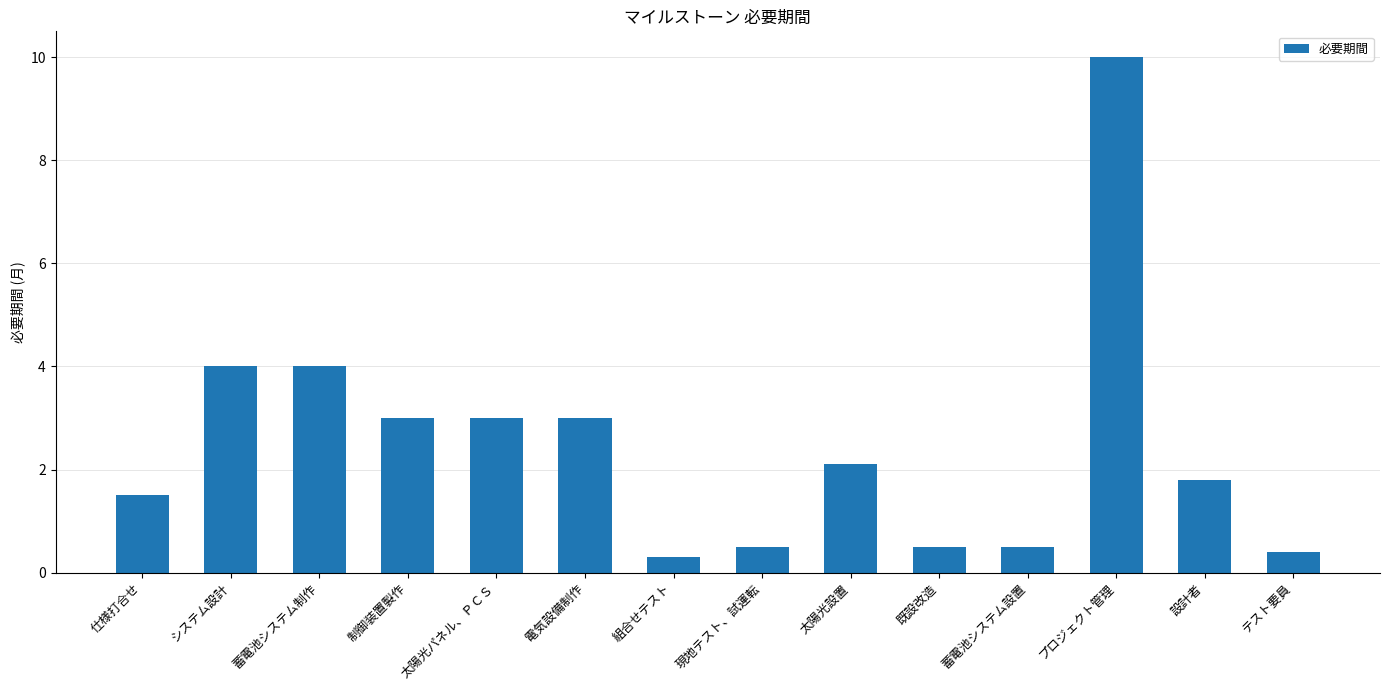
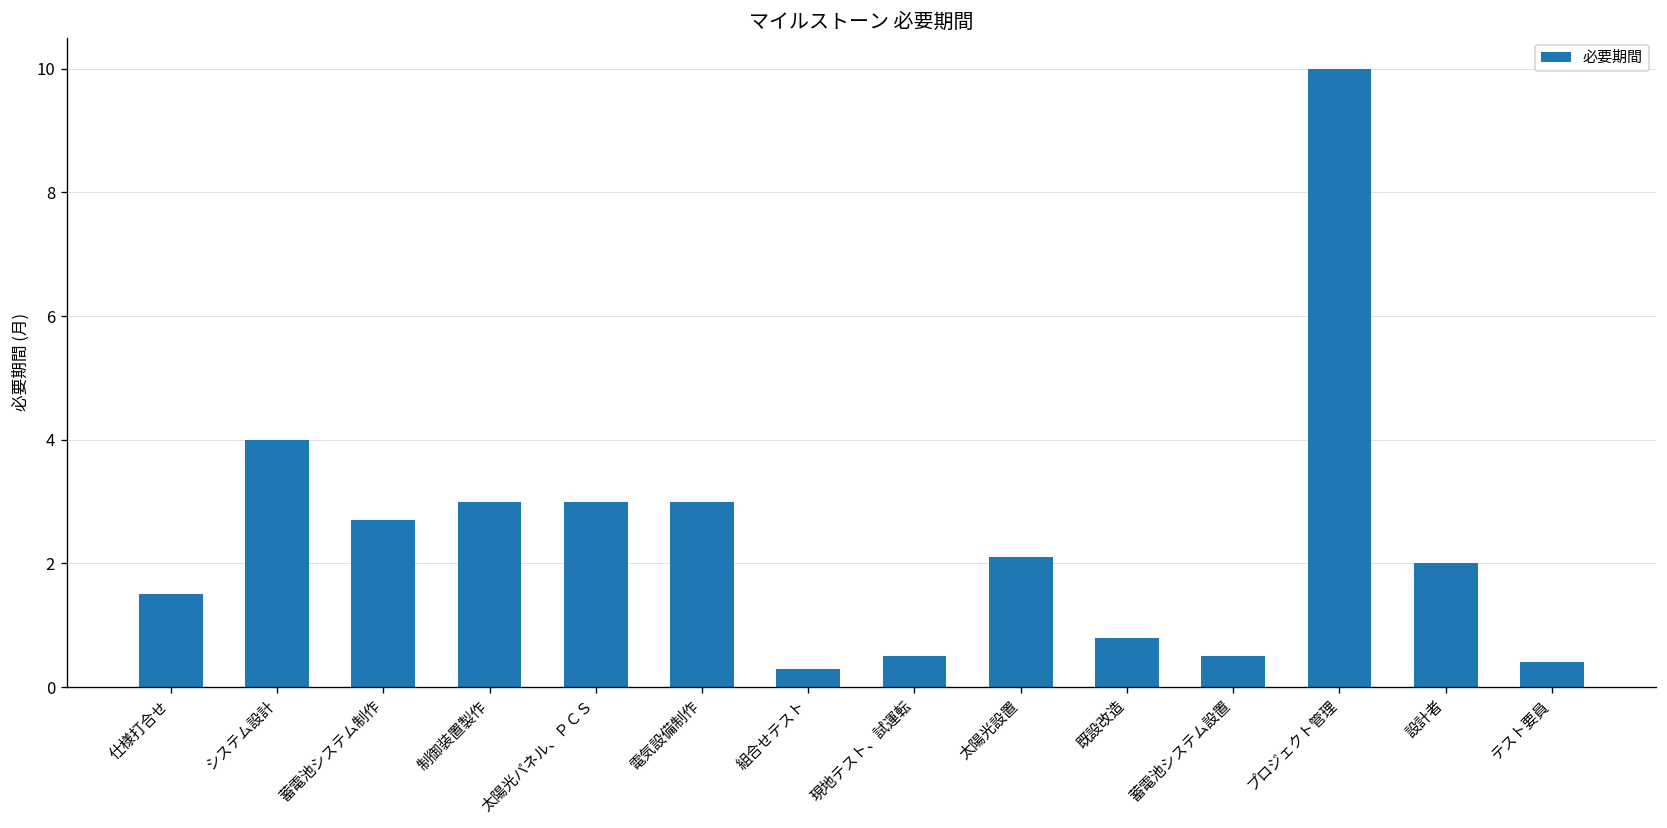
  {
    "仕様打合せ": 1.5,
    "システム設計": 4.0,
-   "蓄電池システム制作": 4.0,
+   "蓄電池システム制作": 2.7,
    "制御装置製作": 3.0,
    "太陽光パネル、ＰＣＳ": 3.0,
    "電気設備制作": 3.0,
    "組合せテスト": 0.3,
    "現地テスト、試運転": 0.5,
    "太陽光設置": 2.1,
-   "既設改造": 0.5,
+   "既設改造": 0.8,
    "蓄電池システム設置": 0.5,
    "プロジェクト管理": 10.0,
-   "設計者": 1.8,
+   "設計者": 2.0,
    "テスト要員": 0.4
  }
